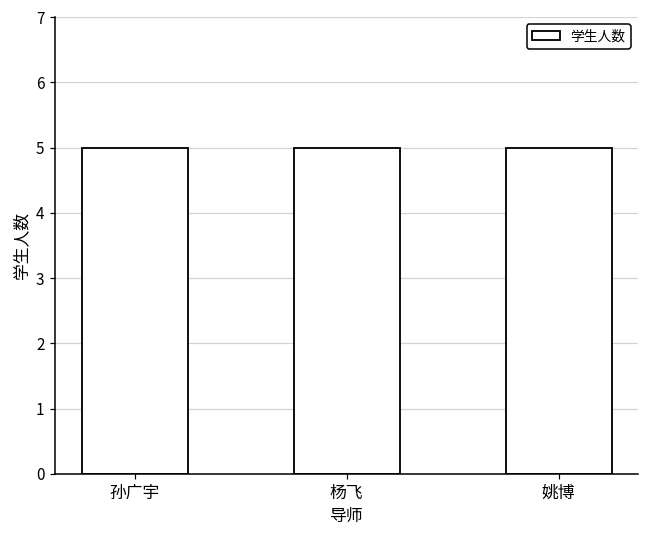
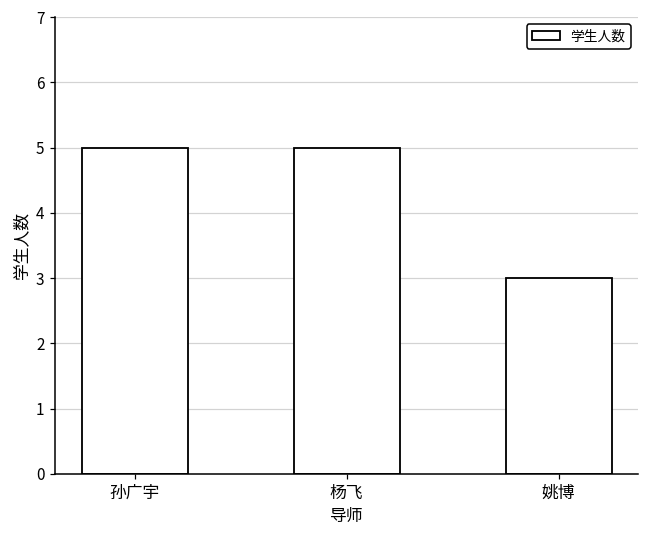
  {
    "孙广宇": 5,
    "杨飞": 5,
-   "姚博": 5
+   "姚博": 3
  }
